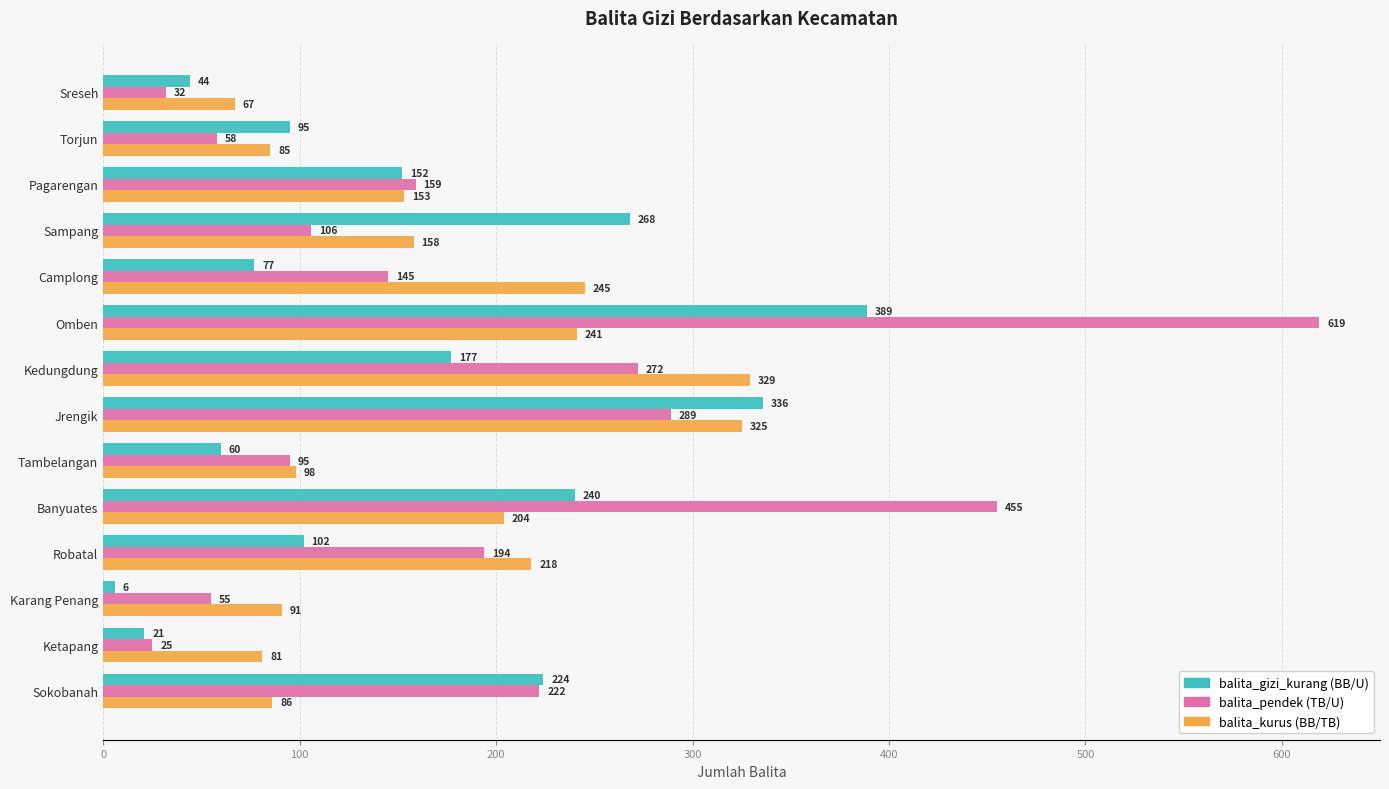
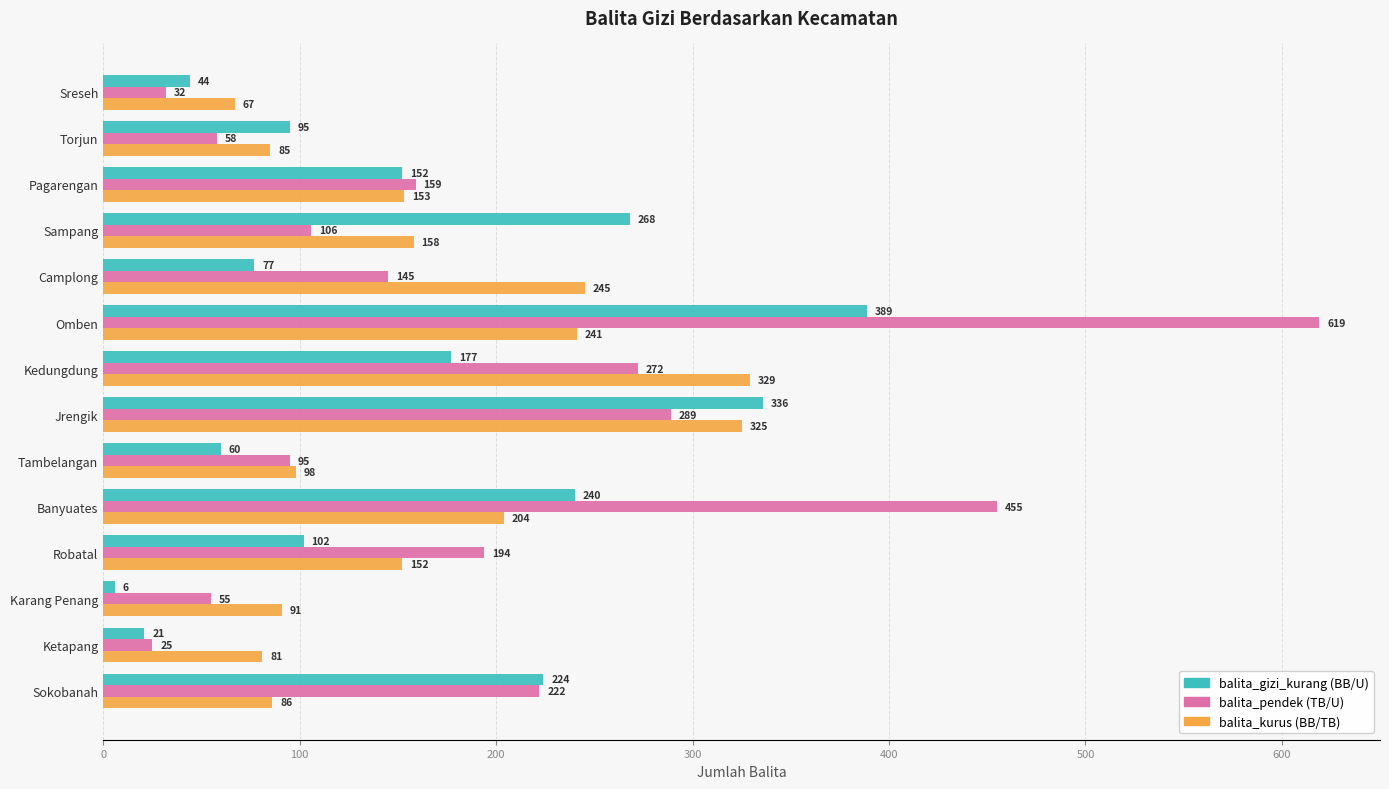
  {
    "balita_gizi_kurang (BB/U)": {
      "Sreseh": 44,
      "Torjun": 95,
      "Pagarengan": 152,
      "Sampang": 268,
      "Camplong": 77,
      "Omben": 389,
      "Kedungdung": 177,
      "Jrengik": 336,
      "Tambelangan": 60,
      "Banyuates": 240,
      "Robatal": 102,
      "Karang Penang": 6,
      "Ketapang": 21,
      "Sokobanah": 224
    },
    "balita_pendek (TB/U)": {
      "Sreseh": 32,
      "Torjun": 58,
      "Pagarengan": 159,
      "Sampang": 106,
      "Camplong": 145,
      "Omben": 619,
      "Kedungdung": 272,
      "Jrengik": 289,
      "Tambelangan": 95,
      "Banyuates": 455,
      "Robatal": 194,
      "Karang Penang": 55,
      "Ketapang": 25,
      "Sokobanah": 222
    },
    "balita_kurus (BB/TB)": {
      "Sreseh": 67,
      "Torjun": 85,
      "Pagarengan": 153,
      "Sampang": 158,
      "Camplong": 245,
      "Omben": 241,
      "Kedungdung": 329,
      "Jrengik": 325,
      "Tambelangan": 98,
      "Banyuates": 204,
-     "Robatal": 218,
+     "Robatal": 152,
      "Karang Penang": 91,
      "Ketapang": 81,
      "Sokobanah": 86
    }
  }
